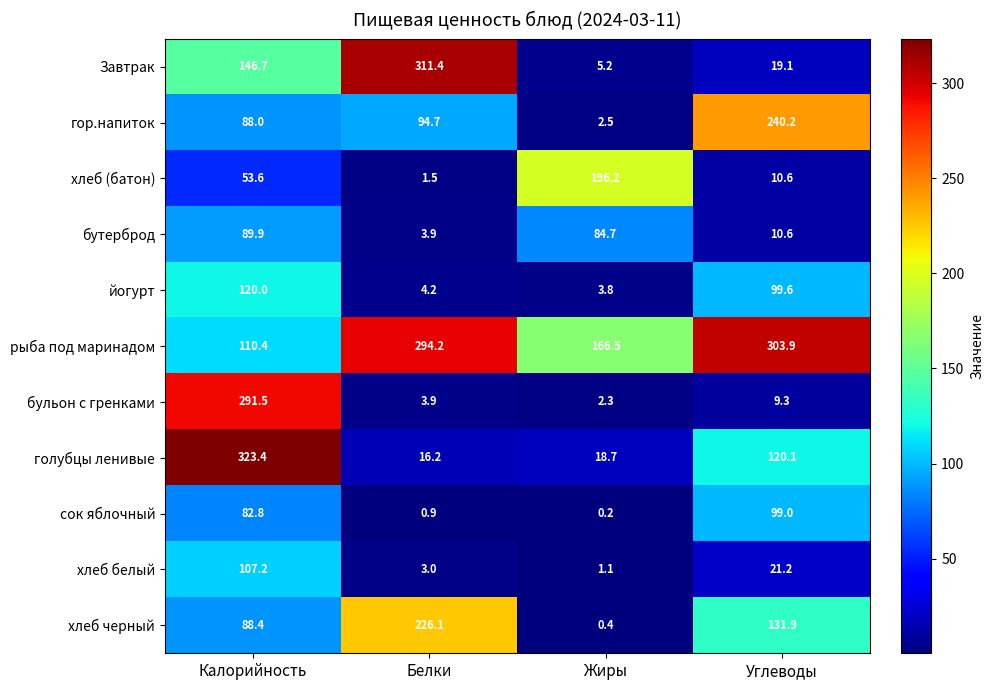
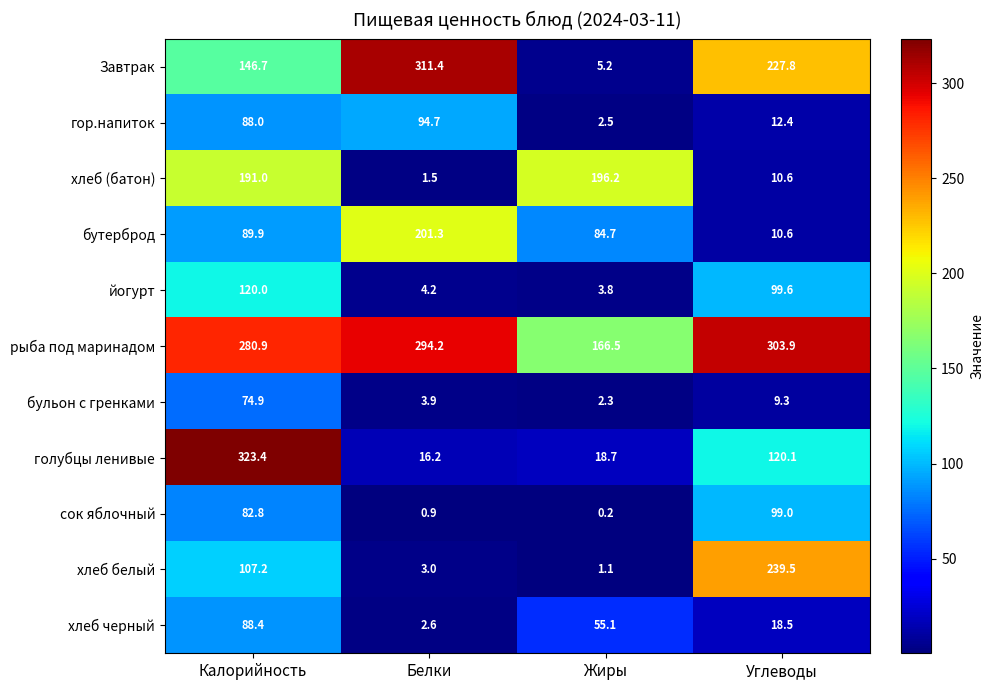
  {
    "Завтрак": {
      "Калорийность": 146.7,
      "Белки": 311.4,
      "Жиры": 5.2,
-     "Углеводы": 19.1
+     "Углеводы": 227.8
    },
    "гор.напиток": {
      "Калорийность": 88.0,
      "Белки": 94.7,
      "Жиры": 2.5,
-     "Углеводы": 240.2
+     "Углеводы": 12.4
    },
    "хлеб (батон)": {
-     "Калорийность": 53.6,
+     "Калорийность": 191.0,
      "Белки": 1.5,
      "Жиры": 196.2,
      "Углеводы": 10.6
    },
    "бутерброд": {
      "Калорийность": 89.9,
-     "Белки": 3.9,
+     "Белки": 201.3,
      "Жиры": 84.7,
      "Углеводы": 10.6
    },
    "йогурт": {
      "Калорийность": 120.0,
      "Белки": 4.2,
      "Жиры": 3.8,
      "Углеводы": 99.6
    },
    "рыба под маринадом": {
-     "Калорийность": 110.4,
+     "Калорийность": 280.9,
      "Белки": 294.2,
      "Жиры": 166.5,
      "Углеводы": 303.9
    },
    "бульон с гренками": {
-     "Калорийность": 291.5,
+     "Калорийность": 74.9,
      "Белки": 3.9,
      "Жиры": 2.3,
      "Углеводы": 9.3
    },
    "голубцы ленивые": {
      "Калорийность": 323.4,
      "Белки": 16.2,
      "Жиры": 18.7,
      "Углеводы": 120.1
    },
    "сок яблочный": {
      "Калорийность": 82.8,
      "Белки": 0.9,
      "Жиры": 0.2,
      "Углеводы": 99.0
    },
    "хлеб белый": {
      "Калорийность": 107.2,
      "Белки": 3.0,
      "Жиры": 1.1,
-     "Углеводы": 21.2
+     "Углеводы": 239.5
    },
    "хлеб черный": {
      "Калорийность": 88.4,
-     "Белки": 226.1,
-     "Жиры": 0.4,
-     "Углеводы": 131.9
+     "Белки": 2.6,
+     "Жиры": 55.1,
+     "Углеводы": 18.5
    }
  }
